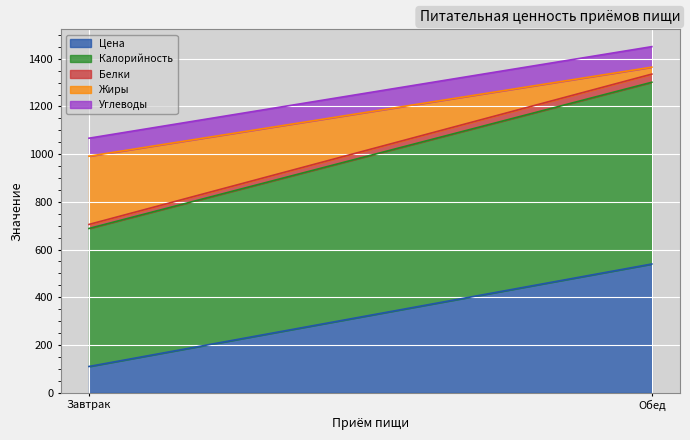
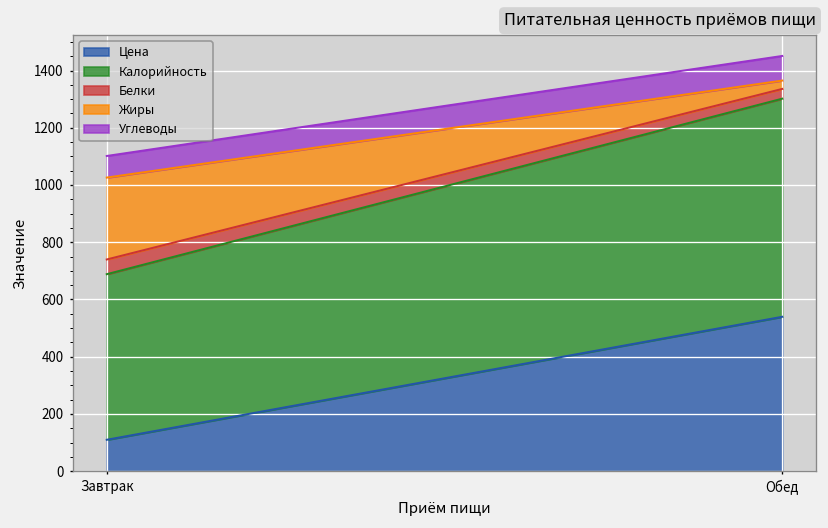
  {
    "Цена": {
      "Завтрак": 110,
      "Обед": 540
    },
    "Калорийность": {
      "Завтрак": 580,
      "Обед": 760
    },
    "Белки": {
-     "Завтрак": 20,
+     "Завтрак": 50,
      "Обед": 30
    },
    "Жиры": {
      "Завтрак": 290,
      "Обед": 30
    },
    "Углеводы": {
      "Завтрак": 80,
      "Обед": 90
    }
  }
